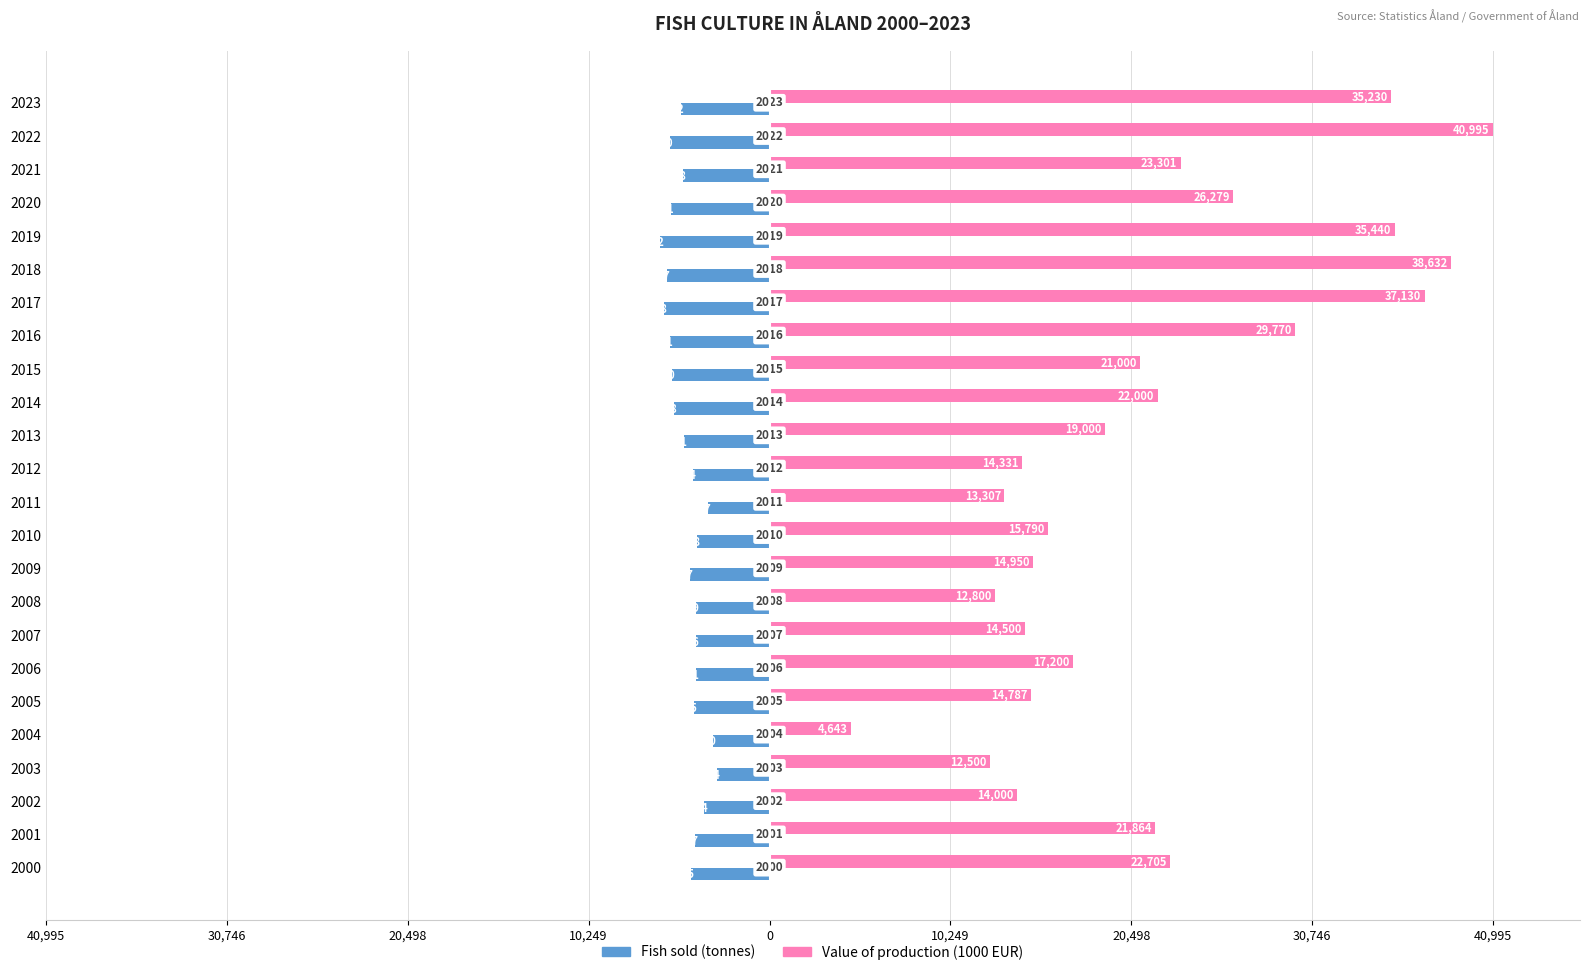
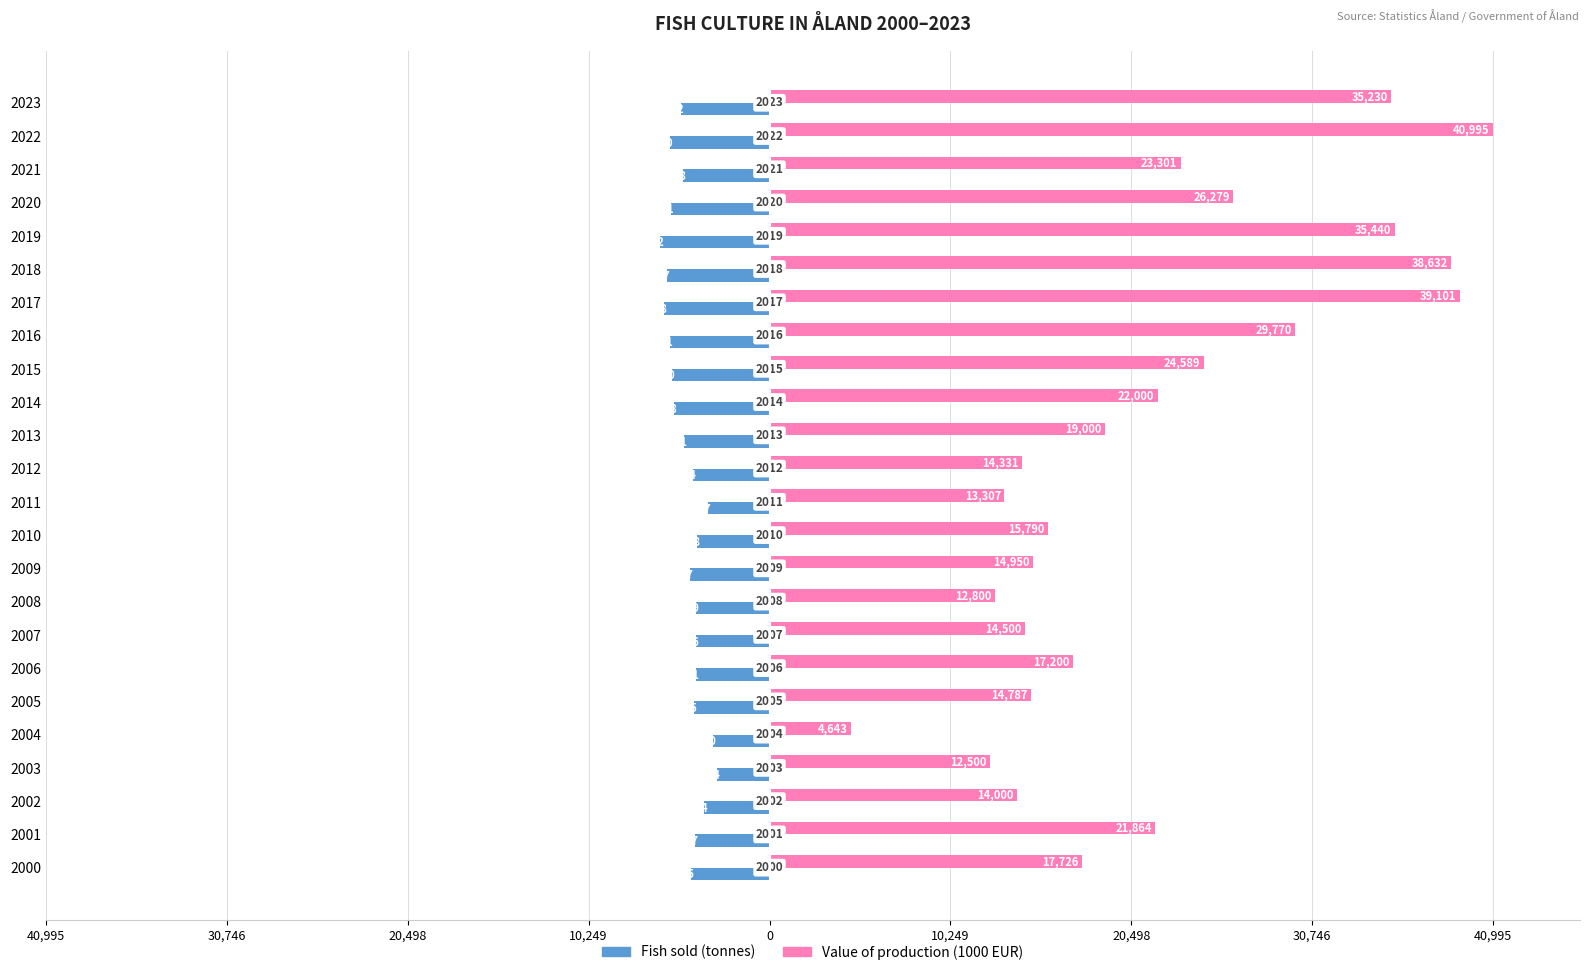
  {
    "Value of production (1000 EUR)": {
      "2023": "35,230",
      "2022": "40,995",
      "2021": "23,301",
      "2020": "26,279",
      "2019": "35,440",
      "2018": "38,632",
-     "2017": "37,130",
+     "2017": "39,101",
      "2016": "29,770",
-     "2015": "21,000",
+     "2015": "24,589",
      "2014": "22,000",
      "2013": "19,000",
      "2012": "14,331",
      "2011": "13,307",
      "2010": "15,790",
      "2009": "14,950",
      "2008": "12,800",
      "2007": "14,500",
      "2006": "17,200",
      "2005": "14,787",
      "2004": "4,643",
      "2003": "12,500",
      "2002": "14,000",
      "2001": "21,864",
-     "2000": "22,705"
+     "2000": "17,726"
    }
  }
